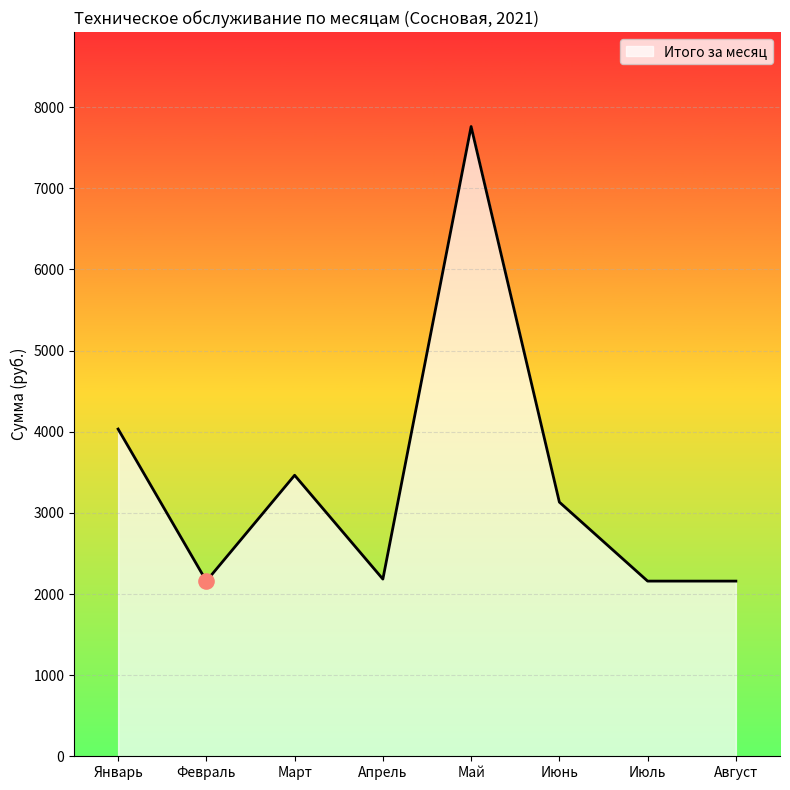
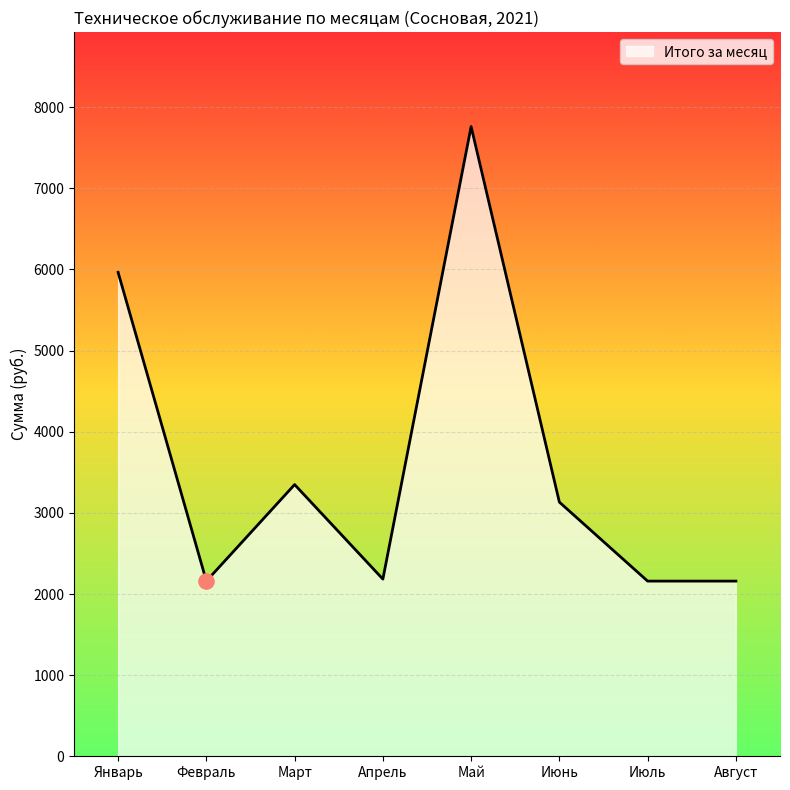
  {
    "Итого за месяц": {
-     "Январь": 4000,
-     "Март": 3500,
+     "Январь": 6000,
+     "Март": 3300,
      "Апрель": 2200,
      "Май": 7800,
      "Июнь": 3100,
      "Июль": 2200,
      "Август": 2200
    }
  }
